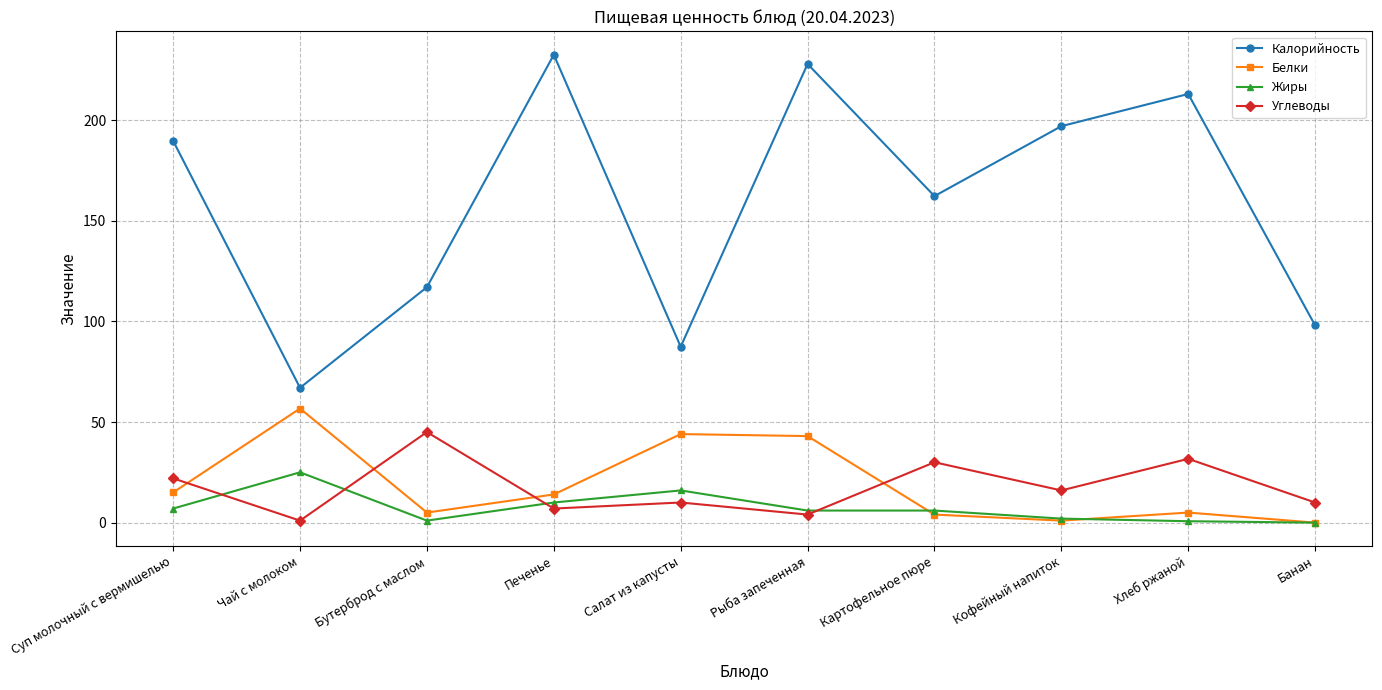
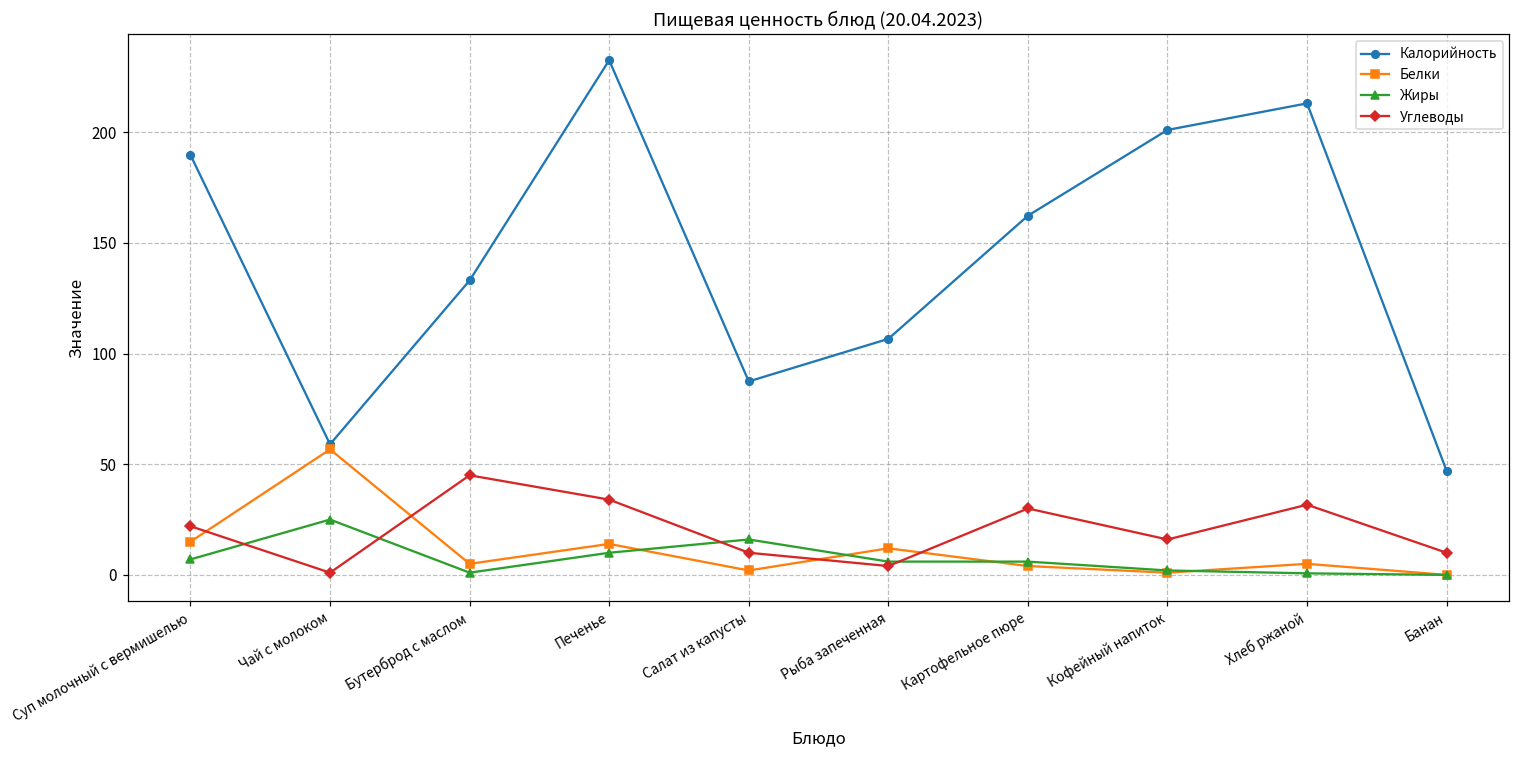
  {
    "Калорийность": {
      "Суп молочный с вермишелью": 190,
-     "Чай с молоком": 67,
-     "Бутерброд с маслом": 117,
+     "Чай с молоком": 59,
+     "Бутерброд с маслом": 133,
      "Печенье": 233,
      "Салат из капусты": 87,
-     "Рыба запеченная": 228,
+     "Рыба запеченная": 107,
      "Картофельное пюре": 162,
-     "Кофейный напиток": 197,
+     "Кофейный напиток": 201,
      "Хлеб ржаной": 213,
-     "Банан": 98
+     "Банан": 47
    },
    "Белки": {
      "Суп молочный с вермишелью": 15,
      "Чай с молоком": 57,
      "Бутерброд с маслом": 5,
      "Печенье": 14,
-     "Салат из капусты": 44,
-     "Рыба запеченная": 43,
+     "Салат из капусты": 2,
+     "Рыба запеченная": 12,
      "Картофельное пюре": 4,
      "Хлеб ржаной": 5
    },
    "Жиры": {
      "Суп молочный с вермишелью": 7,
      "Чай с молоком": 25,
      "Бутерброд с маслом": 1,
      "Печенье": 10,
      "Салат из капусты": 16,
      "Рыба запеченная": 6,
      "Картофельное пюре": 6,
      "Хлеб ржаной": 1
    },
    "Углеводы": {
      "Суп молочный с вермишелью": 22,
      "Чай с молоком": 1,
      "Бутерброд с маслом": 45,
-     "Печенье": 7,
+     "Печенье": 34,
      "Салат из капусты": 10,
      "Рыба запеченная": 4,
      "Картофельное пюре": 30,
      "Кофейный напиток": 16,
      "Хлеб ржаной": 32,
      "Банан": 10
    }
  }
